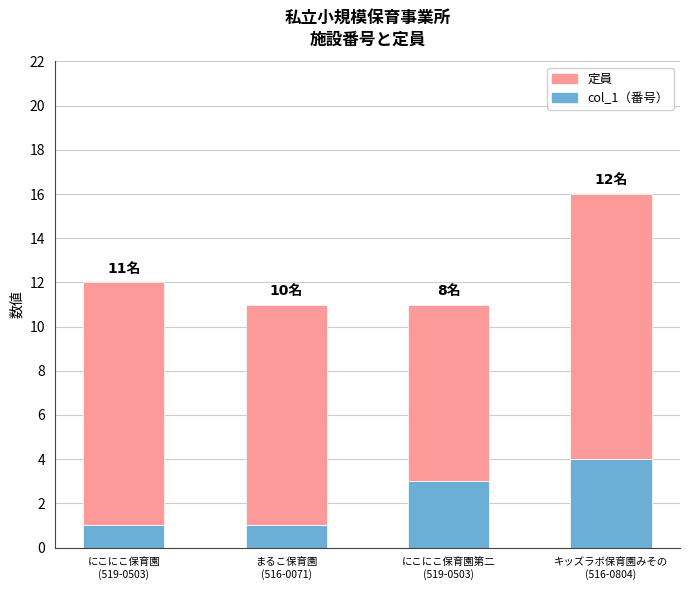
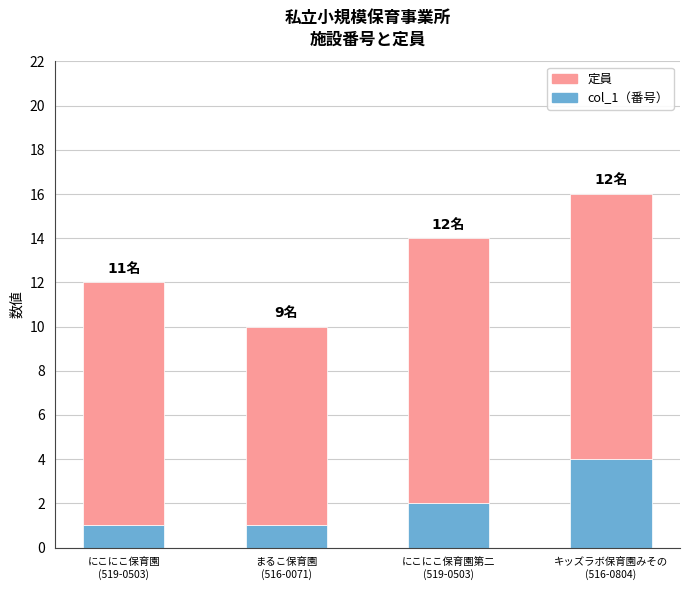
  {
    "col_1（番号）": {
      "にこにこ保育園 (519-0503)": "1",
      "まるこ保育園 (516-0071)": "1",
-     "にこにこ保育園第二 (519-0503)": "3",
+     "にこにこ保育園第二 (519-0503)": "2",
      "キッズラボ保育園みその (516-0804)": "4"
    },
    "定員": {
      "にこにこ保育園 (519-0503)": "11名",
-     "まるこ保育園 (516-0071)": "10名",
-     "にこにこ保育園第二 (519-0503)": "8名",
+     "まるこ保育園 (516-0071)": "9名",
+     "にこにこ保育園第二 (519-0503)": "12名",
      "キッズラボ保育園みその (516-0804)": "12名"
    }
  }
